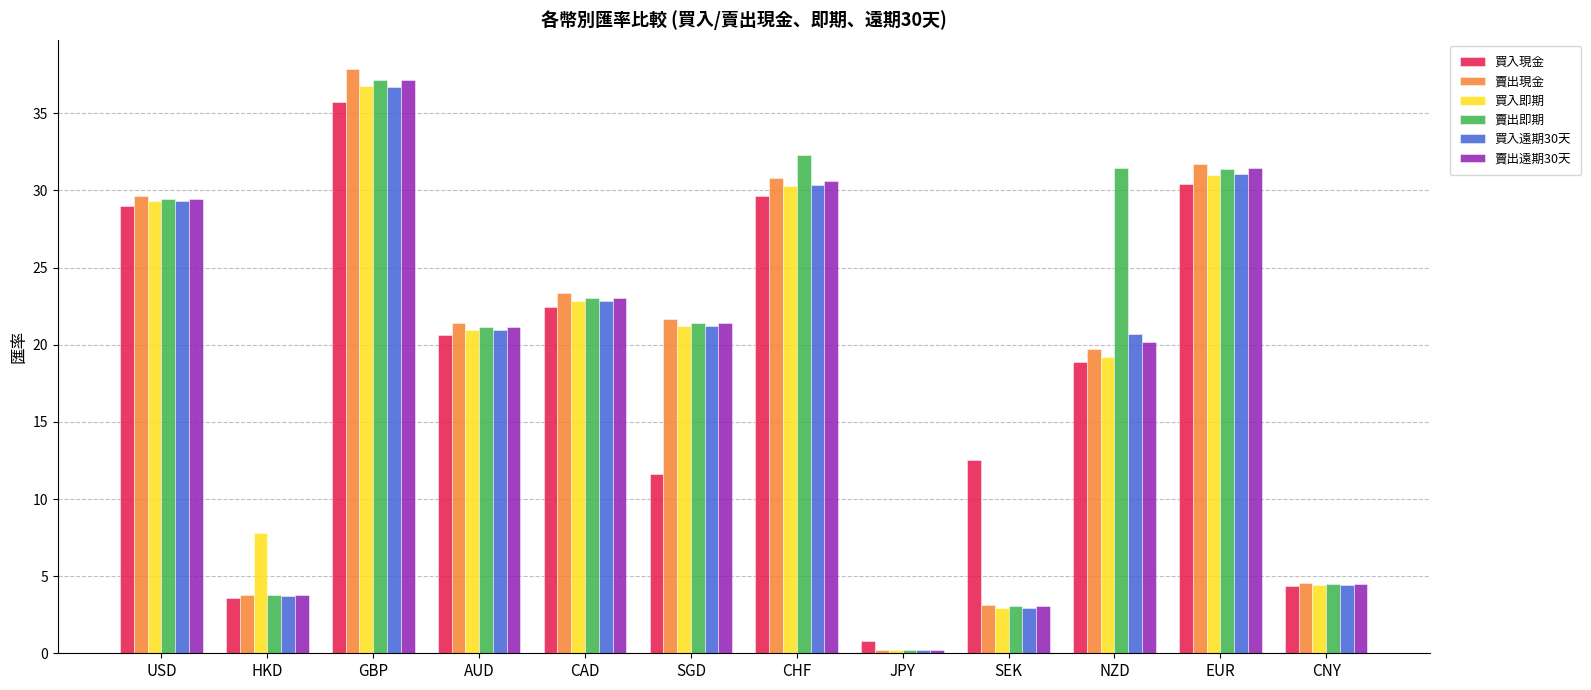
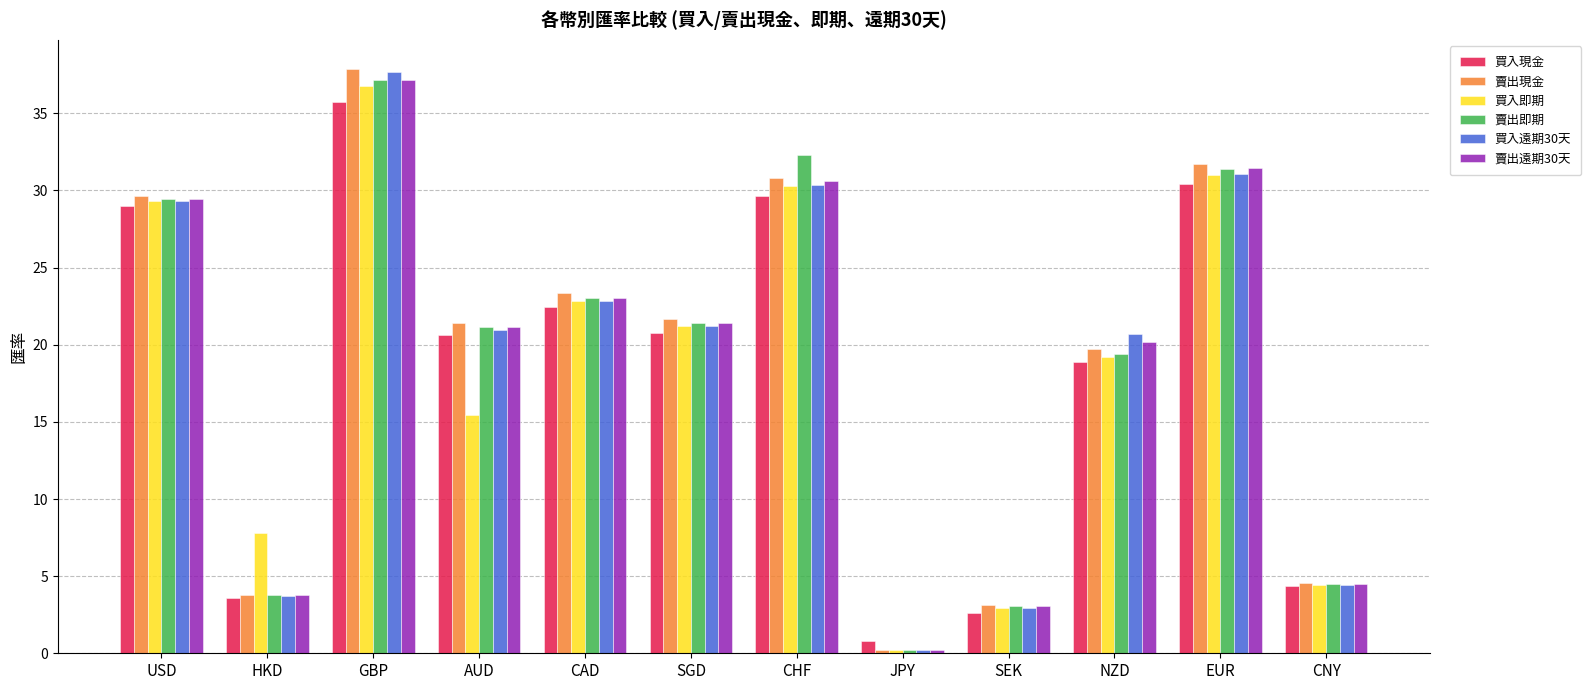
  {
    "買入現金": {
      "USD": 29.0,
      "HKD": 3.6,
      "GBP": 35.8,
      "AUD": 20.7,
      "CAD": 22.4,
-     "SGD": 11.6,
+     "SGD": 20.7,
      "CHF": 29.6,
      "JPY": 0.8,
-     "SEK": 12.5,
+     "SEK": 2.6,
      "NZD": 18.9,
      "EUR": 30.4,
      "CNY": 4.4
    },
    "賣出現金": {
      "USD": 29.7,
      "HKD": 3.8,
      "GBP": 37.9,
      "AUD": 21.4,
      "CAD": 23.3,
      "SGD": 21.7,
      "CHF": 30.8,
      "JPY": 0.2,
      "SEK": 3.1,
      "NZD": 19.7,
      "EUR": 31.7,
      "CNY": 4.5
    },
    "買入即期": {
      "USD": 29.3,
      "HKD": 7.8,
      "GBP": 36.8,
-     "AUD": 20.9,
+     "AUD": 15.5,
      "CAD": 22.8,
      "SGD": 21.2,
      "CHF": 30.3,
      "JPY": 0.2,
      "SEK": 3.0,
      "NZD": 19.2,
      "EUR": 31.0,
      "CNY": 4.4
    },
    "賣出即期": {
      "USD": 29.4,
      "HKD": 3.8,
      "GBP": 37.2,
      "AUD": 21.1,
      "CAD": 23.0,
      "SGD": 21.4,
      "CHF": 32.3,
      "JPY": 0.2,
      "SEK": 3.1,
-     "NZD": 31.5,
+     "NZD": 19.4,
      "EUR": 31.4,
      "CNY": 4.5
    },
    "買入遠期30天": {
      "USD": 29.3,
      "HKD": 3.7,
-     "GBP": 36.7,
+     "GBP": 37.7,
      "AUD": 20.9,
      "CAD": 22.8,
      "SGD": 21.2,
      "CHF": 30.3,
      "JPY": 0.2,
      "SEK": 3.0,
      "NZD": 20.7,
      "EUR": 31.0,
      "CNY": 4.4
    },
    "賣出遠期30天": {
      "USD": 29.4,
      "HKD": 3.8,
      "GBP": 37.2,
      "AUD": 21.2,
      "CAD": 23.0,
      "SGD": 21.4,
      "CHF": 30.6,
      "JPY": 0.2,
      "SEK": 3.1,
      "NZD": 20.2,
      "EUR": 31.5,
      "CNY": 4.5
    }
  }
